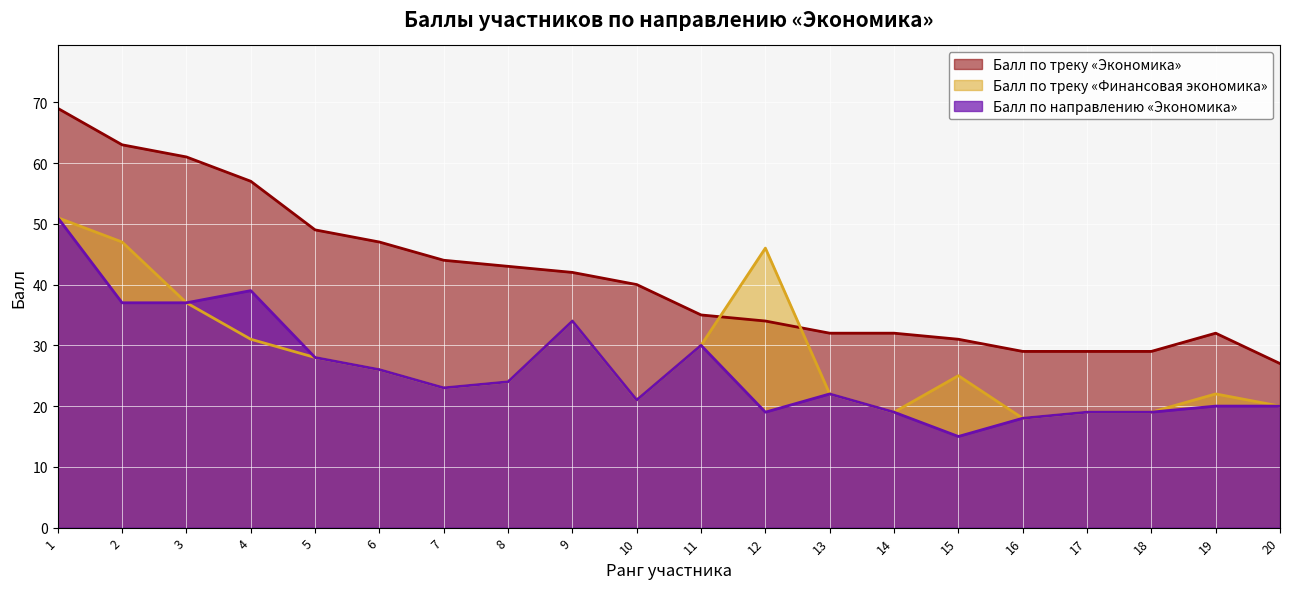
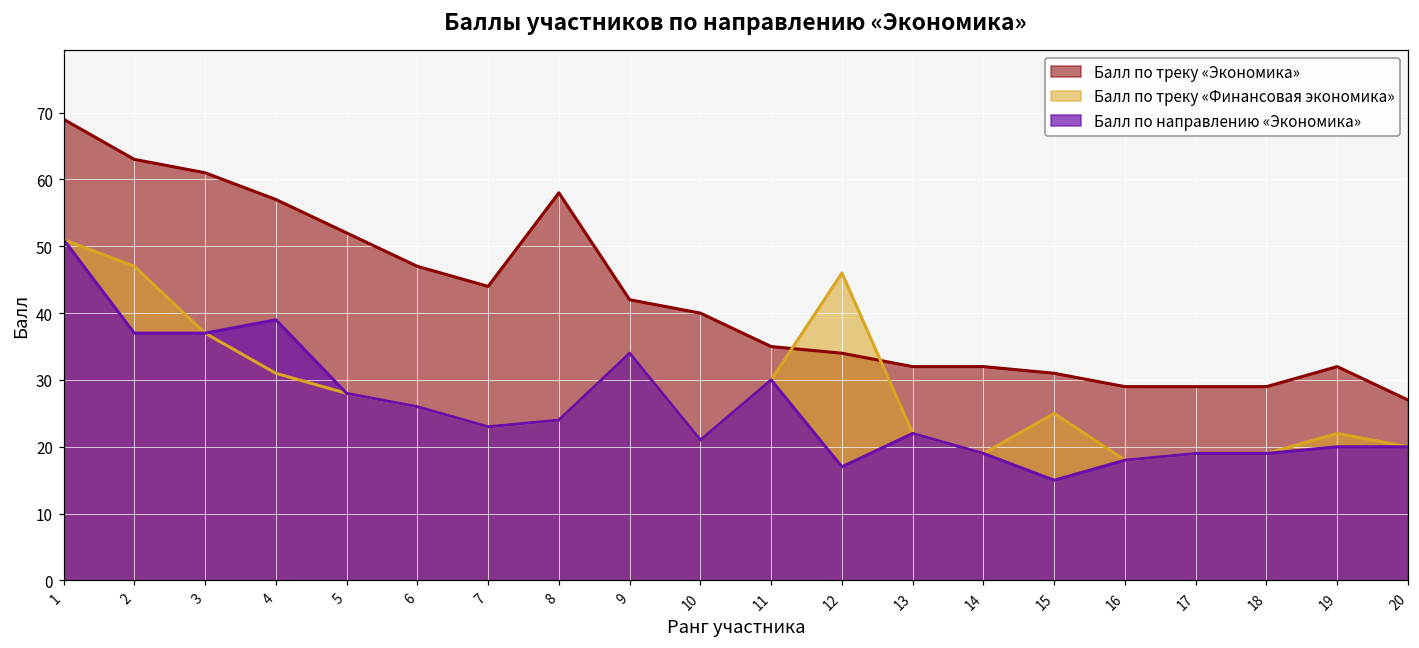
  {
    "Балл по треку «Экономика»": {
      "1": 69,
      "2": 63,
      "3": 61,
      "4": 57,
-     "5": 49,
+     "5": 52,
      "6": 47,
      "7": 44,
-     "8": 43,
+     "8": 58,
      "9": 42,
      "10": 40,
      "11": 35,
      "12": 34,
      "13": 32,
      "14": 32,
      "15": 31,
      "16": 29,
      "17": 29,
      "18": 29,
      "19": 32,
      "20": 27
    },
    "Балл по треку «Финансовая экономика»": {
      "2": 47,
      "4": 31,
      "12": 46,
      "15": 25,
      "19": 22
    },
    "Балл по направлению «Экономика»": {
      "2": 37,
      "4": 39,
-     "12": 19,
+     "12": 17,
      "15": 15,
      "19": 20
    }
  }
